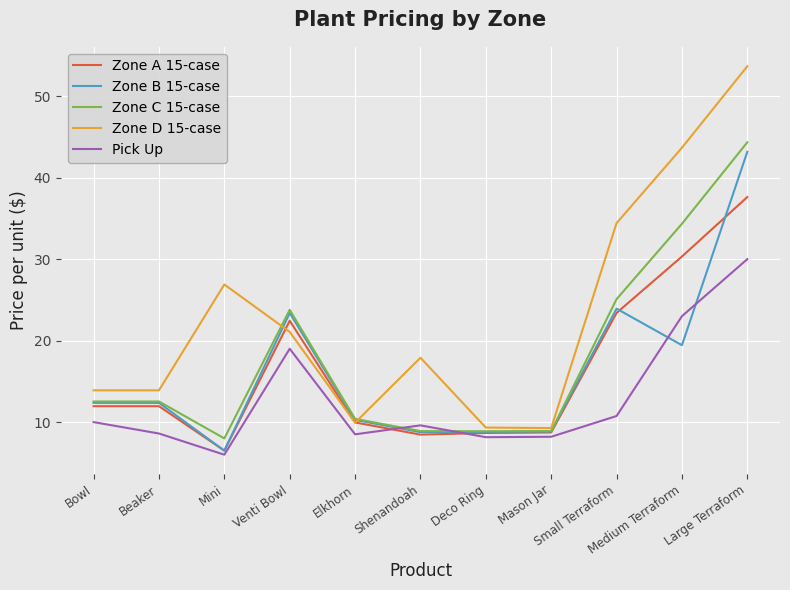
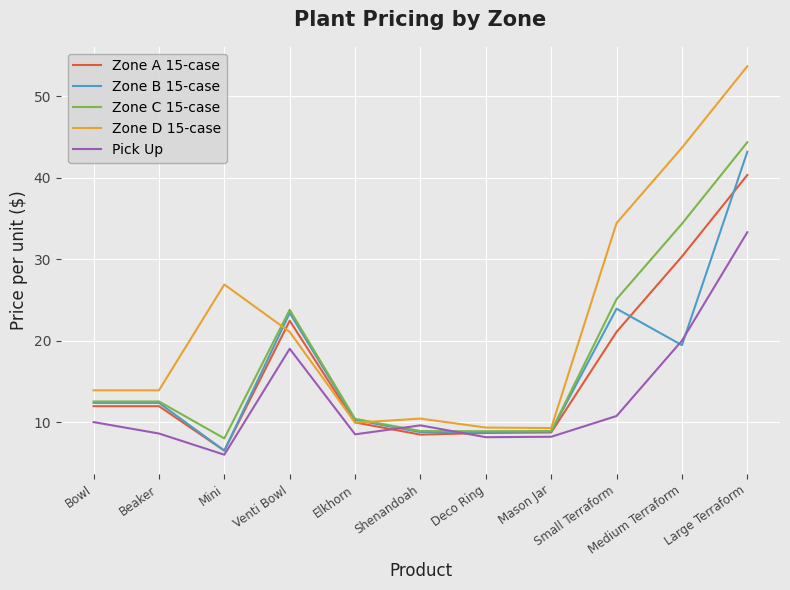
  {
    "Zone A 15-case": {
      "Bowl": 12,
      "Beaker": 12,
      "Venti Bowl": 22,
-     "Small Terraform": 23,
+     "Small Terraform": 21,
      "Medium Terraform": 30,
-     "Large Terraform": 38
+     "Large Terraform": 40
    },
    "Zone B 15-case": {
      "Venti Bowl": 23,
      "Small Terraform": 24,
      "Medium Terraform": 19,
      "Large Terraform": 43
    },
    "Zone C 15-case": {
      "Mini": 8,
      "Venti Bowl": 24,
      "Small Terraform": 25,
      "Medium Terraform": 34,
      "Large Terraform": 44
    },
    "Zone D 15-case": {
      "Bowl": 14,
      "Beaker": 14,
      "Mini": 27,
      "Venti Bowl": 21,
-     "Shenandoah": 18,
+     "Shenandoah": 10,
      "Deco Ring": 9,
      "Mason Jar": 9,
      "Small Terraform": 34,
      "Medium Terraform": 44,
      "Large Terraform": 54
    },
    "Pick Up": {
      "Bowl": 10,
      "Beaker": 9,
      "Mini": 6,
      "Venti Bowl": 19,
      "Elkhorn": 9,
      "Shenandoah": 10,
      "Deco Ring": 8,
      "Mason Jar": 8,
      "Small Terraform": 11,
-     "Medium Terraform": 23,
-     "Large Terraform": 30
+     "Medium Terraform": 20,
+     "Large Terraform": 33
    }
  }
